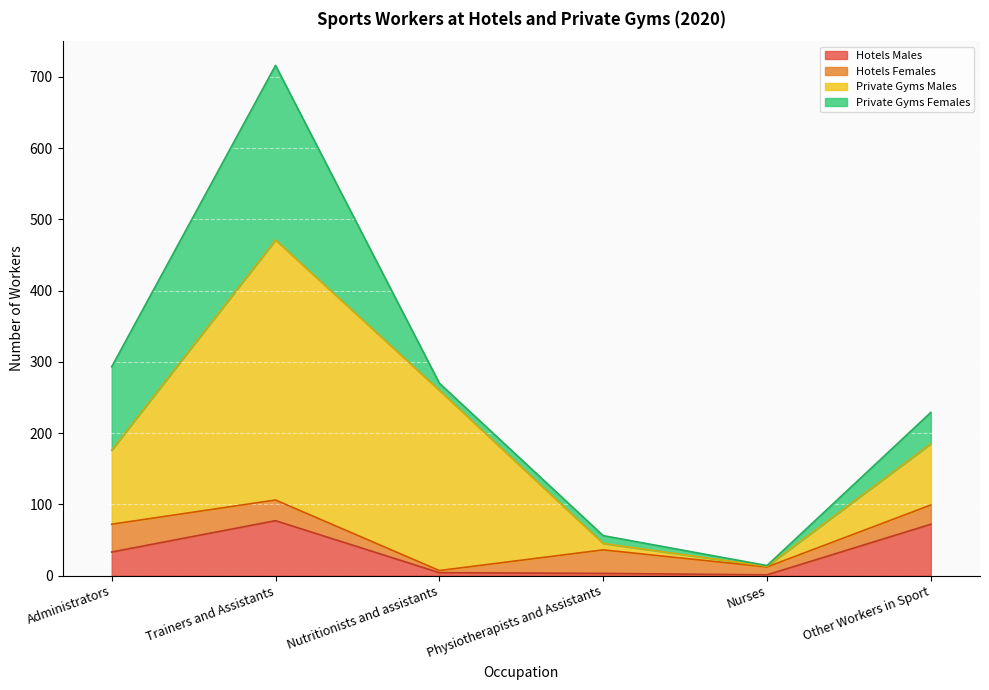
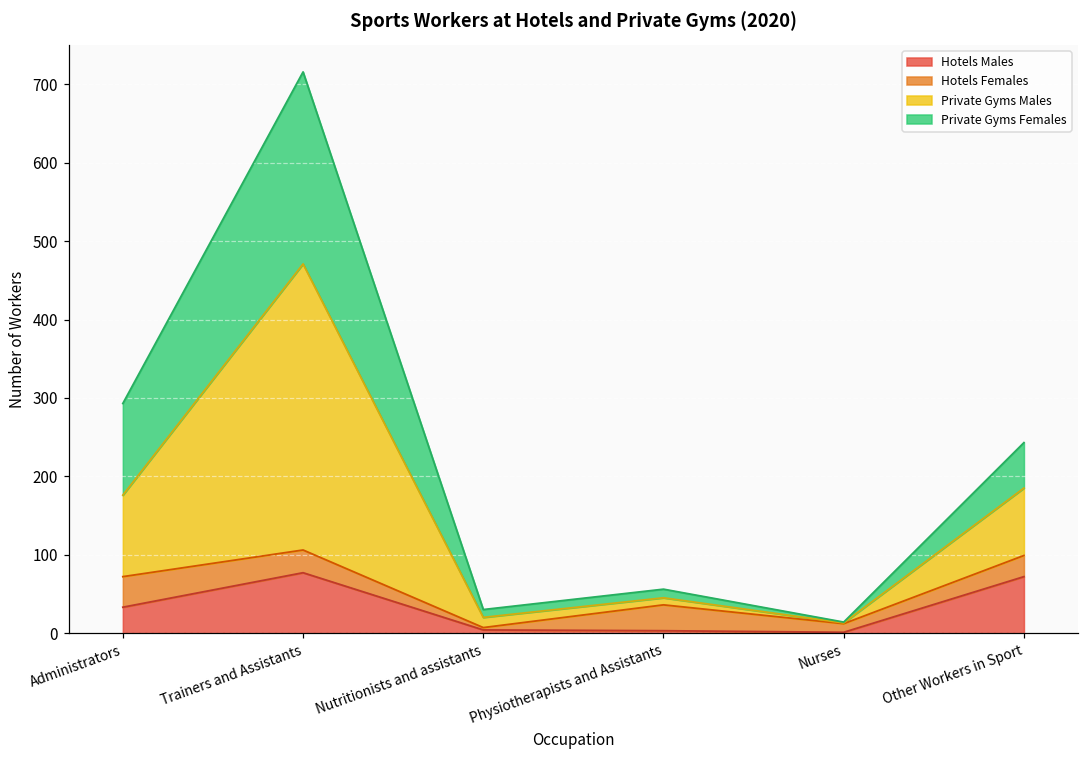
  {
    "Private Gyms Males": {
      "Administrators": 100,
      "Trainers and Assistants": 370,
-     "Nutritionists and assistants": 250,
+     "Nutritionists and assistants": 10,
      "Physiotherapists and Assistants": 10,
      "Other Workers in Sport": 90
    },
    "Private Gyms Females": {
      "Administrators": 120,
      "Trainers and Assistants": 250,
      "Nutritionists and assistants": 10,
      "Physiotherapists and Assistants": 10,
-     "Other Workers in Sport": 40
+     "Other Workers in Sport": 60
    }
  }
